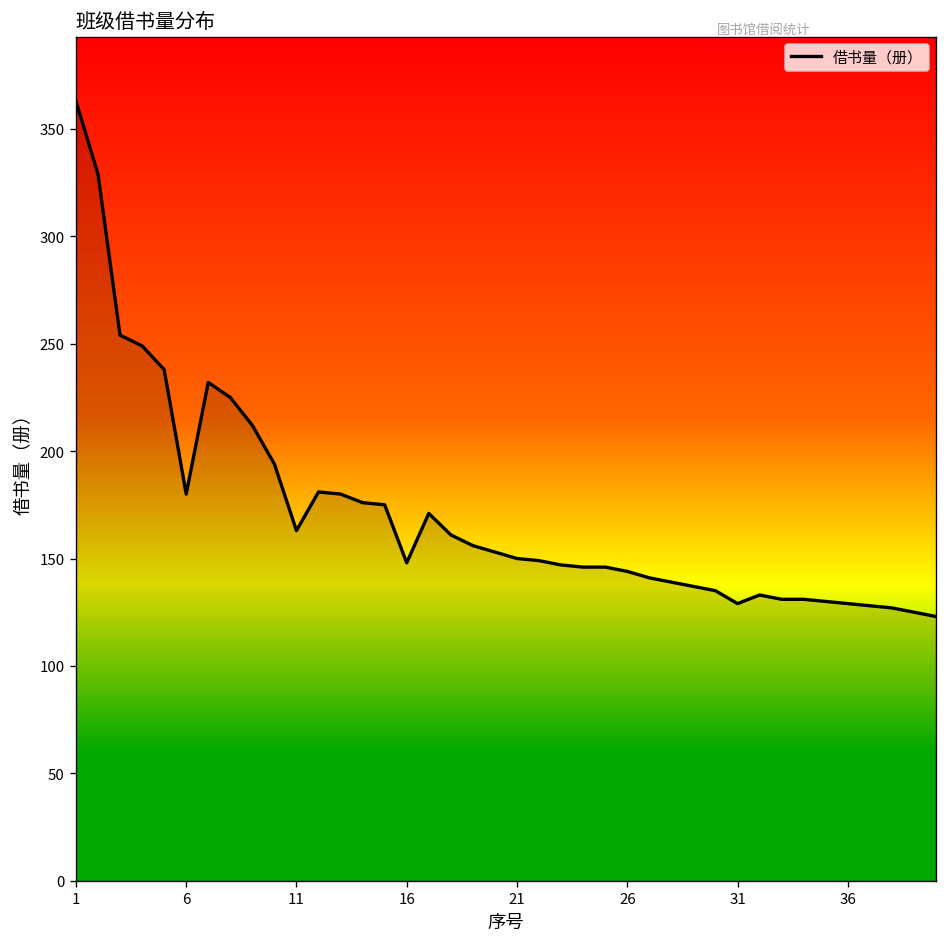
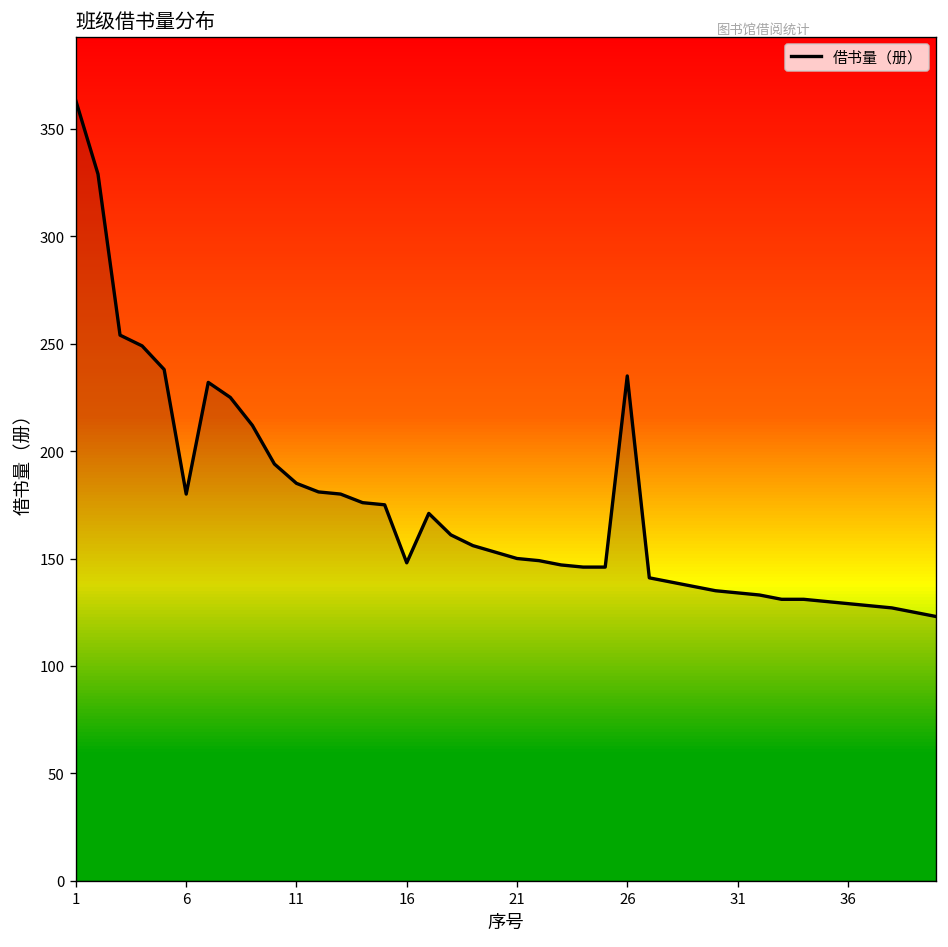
  {
    "1": 363,
    "6": 180,
-   "11": 163,
+   "11": 185,
    "16": 148,
    "21": 150,
-   "26": 144,
-   "31": 129,
+   "26": 235,
+   "31": 134,
    "36": 129
  }
